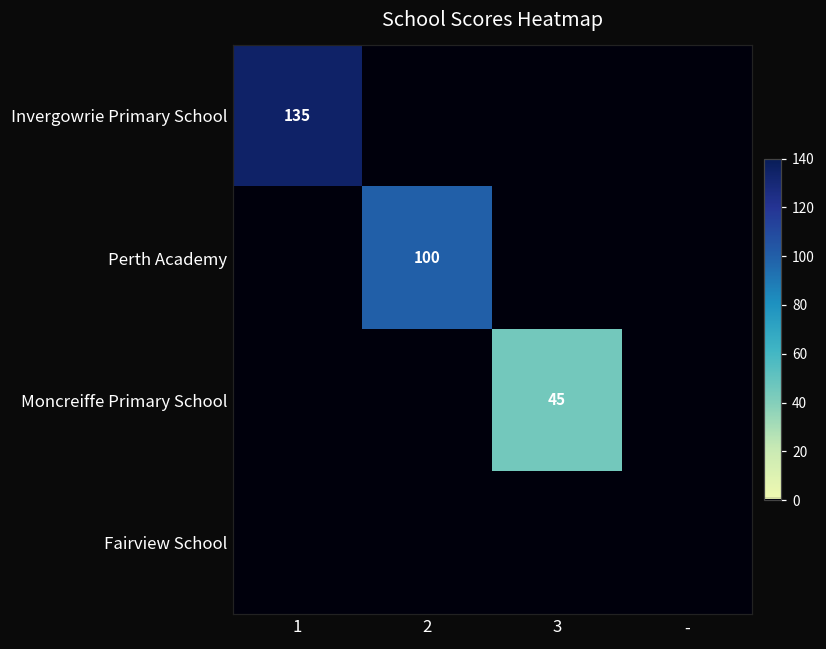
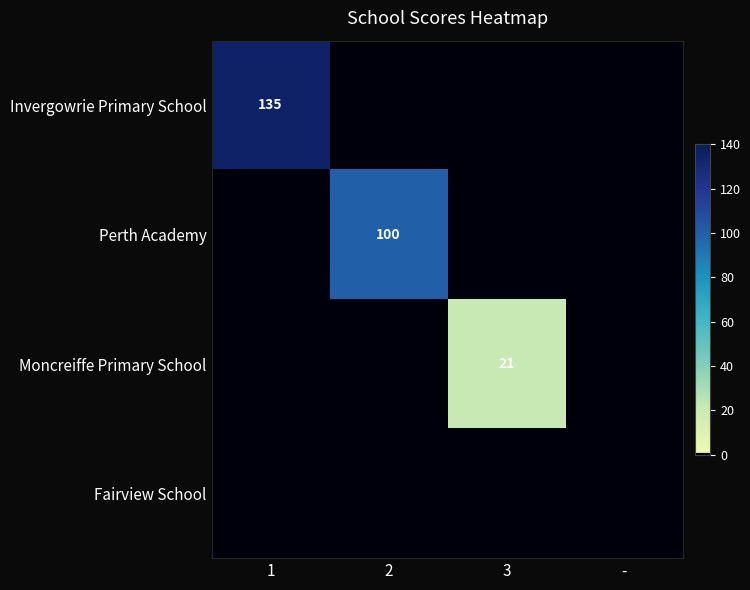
  {
    "Invergowrie Primary School": {
      "1": 135
    },
    "Perth Academy": {
      "2": 100
    },
    "Moncreiffe Primary School": {
-     "3": 45
+     "3": 21
    }
  }
